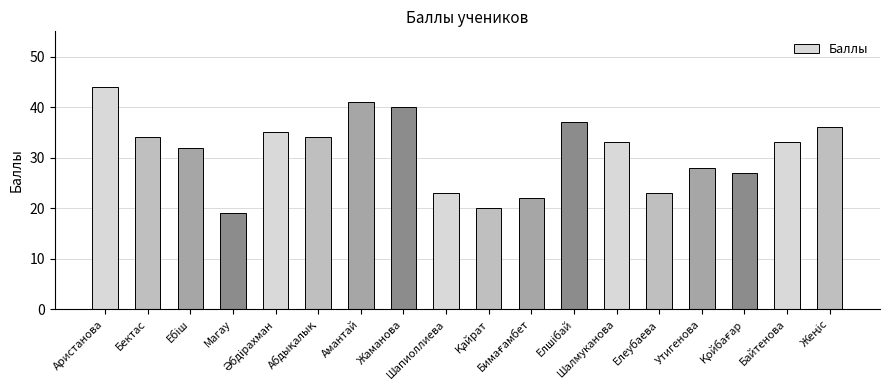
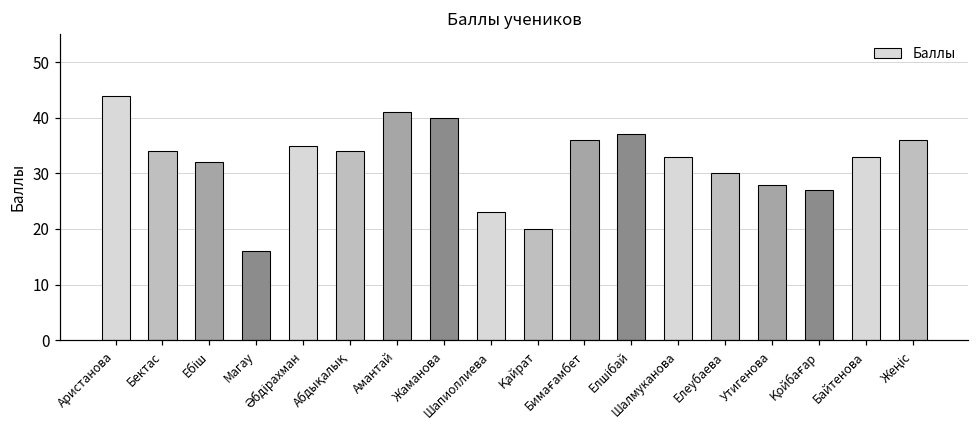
  {
    "Аристанова": 44,
    "Бектас": 34,
    "Ебіш": 32,
-   "Магау": 19,
+   "Магау": 16,
    "Әбдірахман": 35,
    "Абдықалық": 34,
    "Амантай": 41,
    "Жаманова": 40,
    "Шапиоллиева": 23,
    "Қайрат": 20,
-   "Бимағамбет": 22,
+   "Бимағамбет": 36,
    "Елшібай": 37,
    "Шалмуканова": 33,
-   "Елеубаева": 23,
+   "Елеубаева": 30,
    "Утигенова": 28,
    "Қойбағар": 27,
    "Байтенова": 33,
    "Жеңіс": 36
  }
